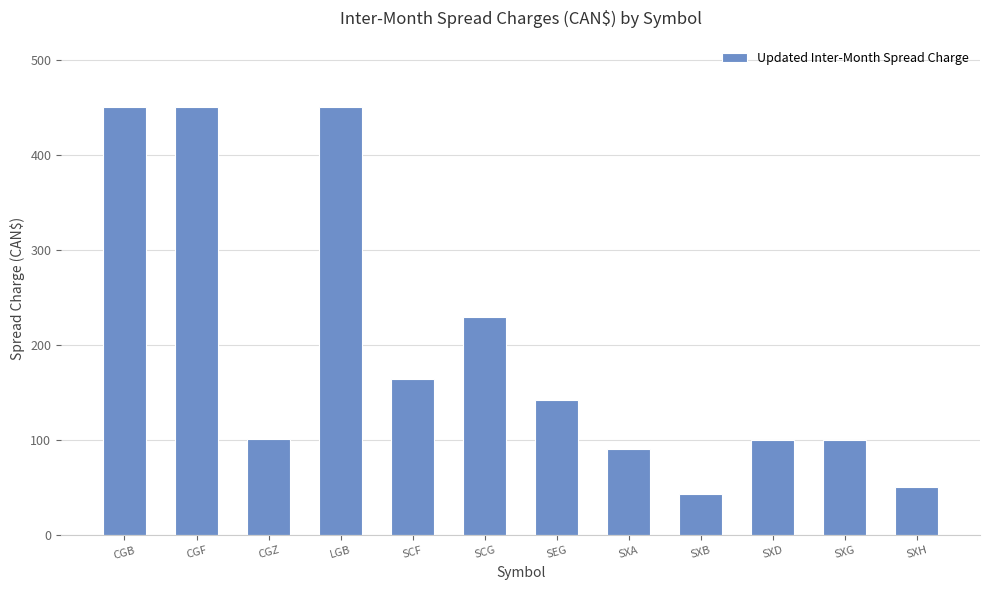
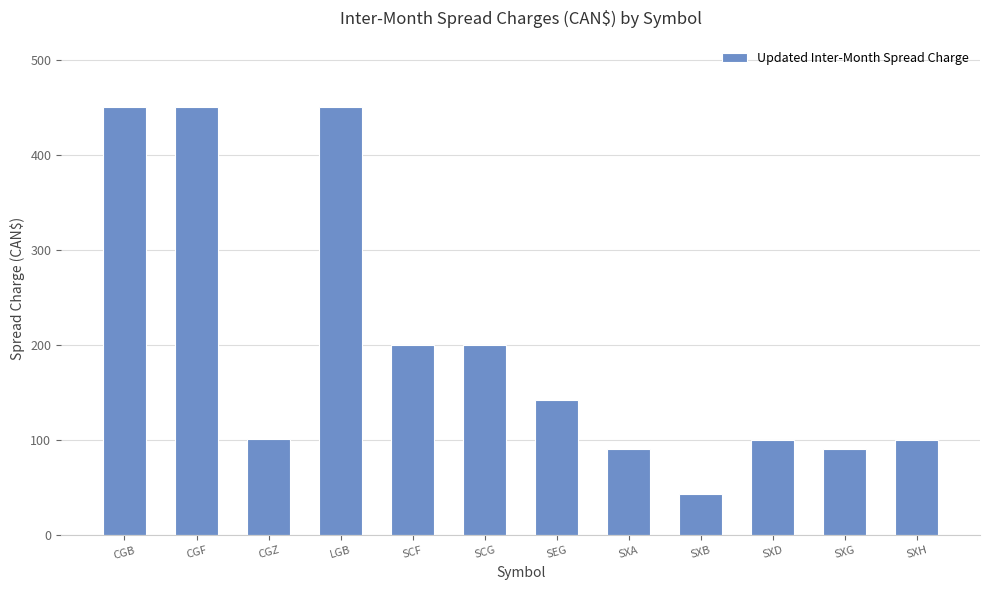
  {
    "CGB": 450,
    "CGF": 450,
    "CGZ": 100,
    "LGB": 450,
-   "SCF": 160,
-   "SCG": 230,
+   "SCF": 200,
+   "SCG": 200,
    "SEG": 140,
    "SXA": 90,
    "SXB": 40,
    "SXD": 100,
-   "SXG": 100,
-   "SXH": 50
+   "SXG": 90,
+   "SXH": 100
  }
